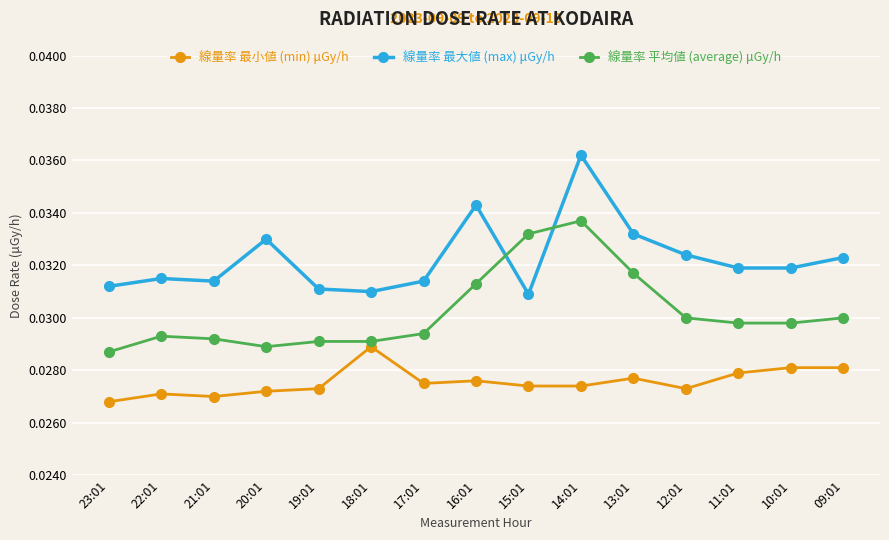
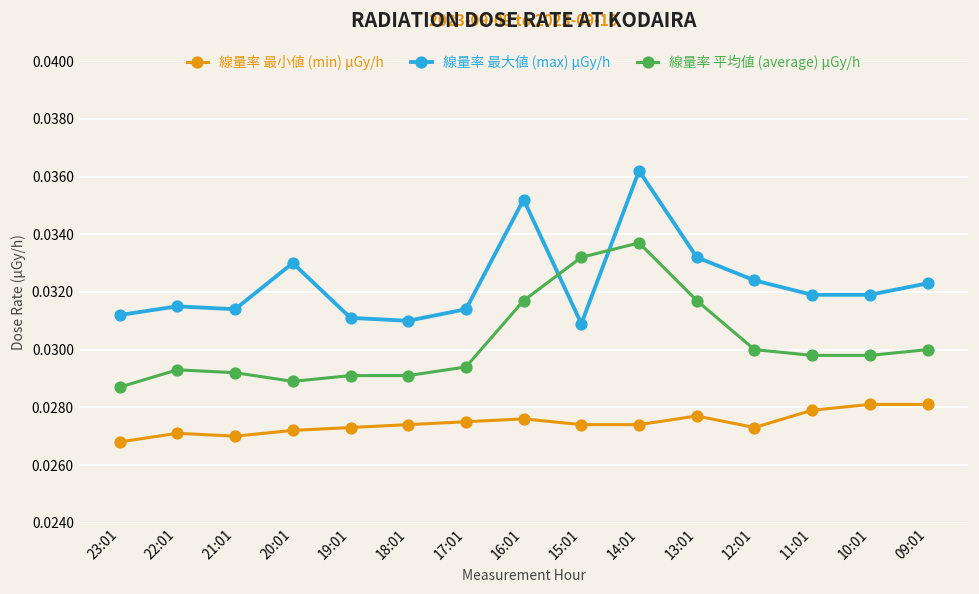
  {
    "線量率 最小値 (min) μGy/h": {
      "23:01": 0.0268,
      "22:01": 0.0271,
      "21:01": 0.0270,
      "20:01": 0.0272,
      "19:01": 0.0273,
-     "18:01": 0.0289,
+     "18:01": 0.0274,
      "17:01": 0.0275,
      "16:01": 0.0276,
      "15:01": 0.0274,
      "14:01": 0.0274,
      "13:01": 0.0277,
      "12:01": 0.0273,
      "11:01": 0.0279,
      "10:01": 0.0281,
      "09:01": 0.0281
    },
    "線量率 最大値 (max) μGy/h": {
      "23:01": 0.0312,
      "22:01": 0.0315,
      "21:01": 0.0314,
      "20:01": 0.0330,
      "19:01": 0.0311,
      "18:01": 0.0310,
      "17:01": 0.0314,
-     "16:01": 0.0343,
+     "16:01": 0.0352,
      "15:01": 0.0309,
      "14:01": 0.0362,
      "13:01": 0.0332,
      "12:01": 0.0324,
      "11:01": 0.0319,
      "10:01": 0.0319,
      "09:01": 0.0323
    },
    "線量率 平均値 (average) μGy/h": {
      "23:01": 0.0287,
      "22:01": 0.0293,
      "21:01": 0.0292,
      "20:01": 0.0289,
      "19:01": 0.0291,
      "18:01": 0.0291,
      "17:01": 0.0294,
-     "16:01": 0.0313,
+     "16:01": 0.0317,
      "15:01": 0.0332,
      "14:01": 0.0337,
      "13:01": 0.0317,
      "12:01": 0.0300,
      "11:01": 0.0298,
      "10:01": 0.0298,
      "09:01": 0.0300
    }
  }
